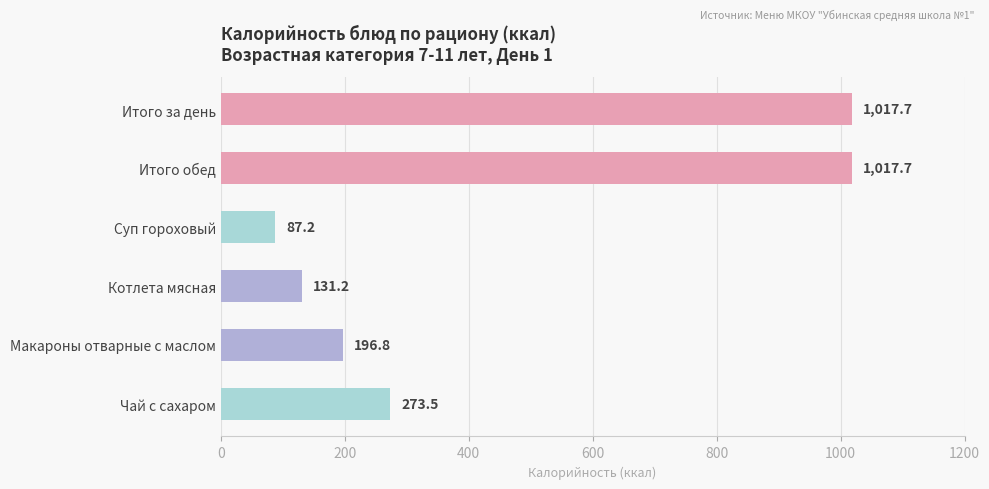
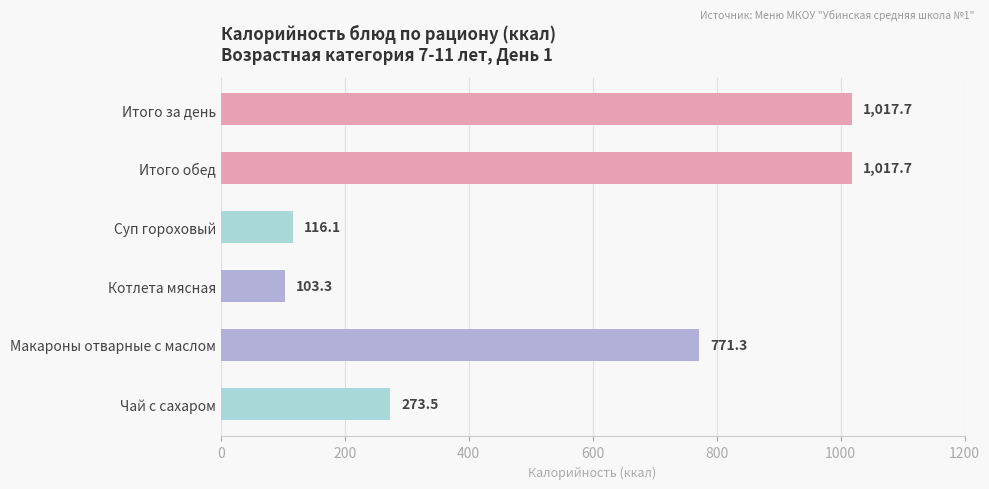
  {
    "Итого за день": "1,017.7",
    "Итого обед": "1,017.7",
-   "Суп гороховый": "87.2",
-   "Котлета мясная": "131.2",
-   "Макароны отварные с маслом": "196.8",
+   "Суп гороховый": "116.1",
+   "Котлета мясная": "103.3",
+   "Макароны отварные с маслом": "771.3",
    "Чай с сахаром": "273.5"
  }
